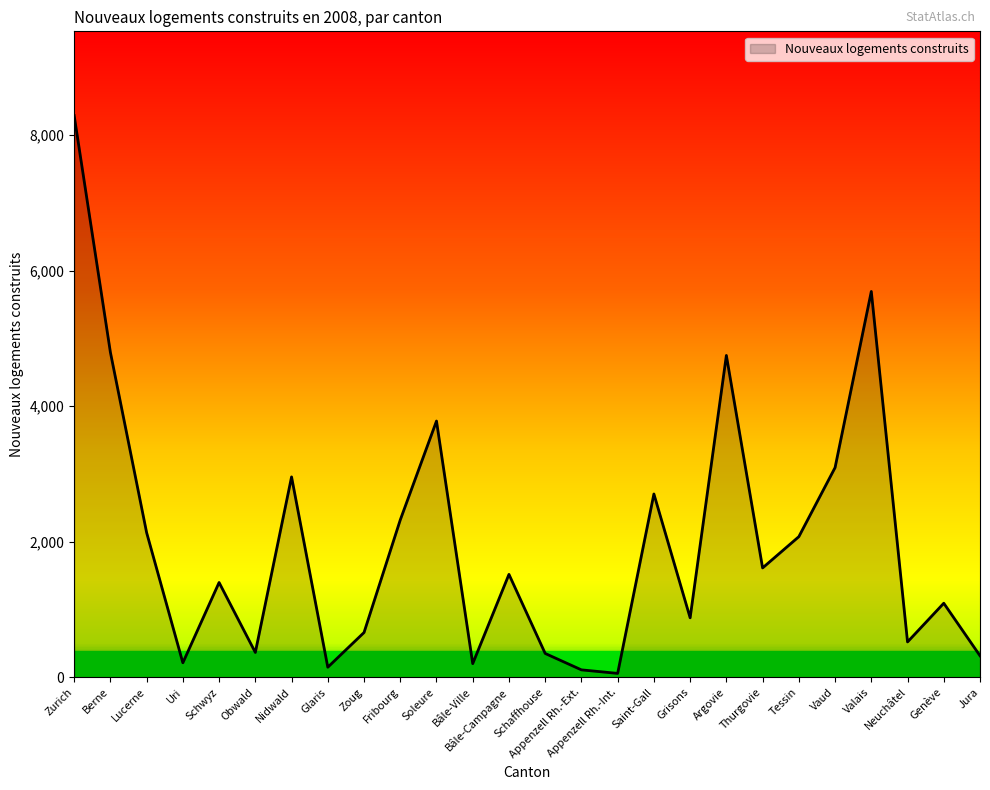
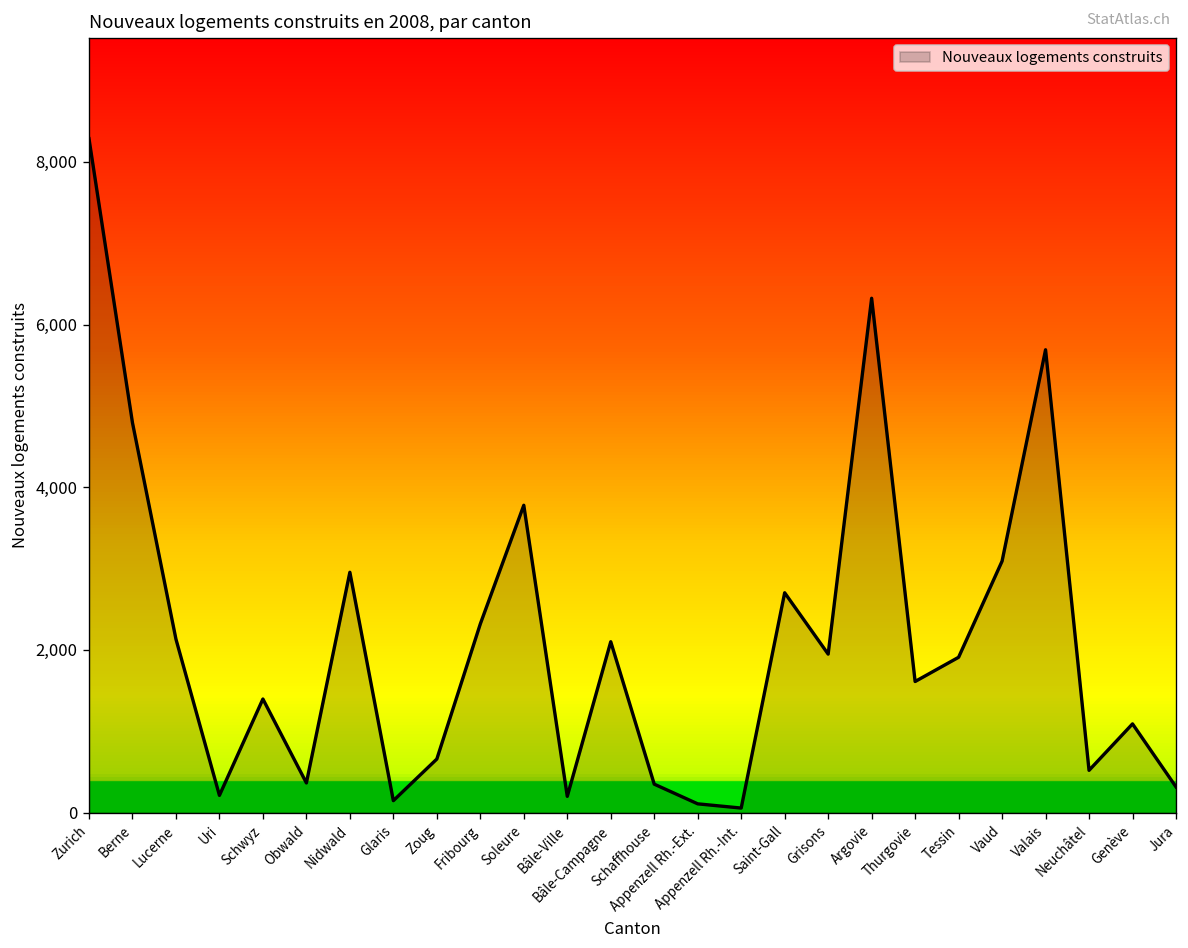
  {
    "Zurich": "8,300",
    "Berne": "4,800",
    "Lucerne": "2,100",
    "Schwyz": "1,400",
    "Nidwald": "3,000",
    "Zoug": "700",
    "Fribourg": "2,300",
    "Soleure": "3,800",
-   "Bâle-Campagne": "1,500",
+   "Bâle-Campagne": "2,100",
    "Saint-Gall": "2,700",
-   "Grisons": "900",
-   "Argovie": "4,700",
+   "Grisons": "1,900",
+   "Argovie": "6,300",
    "Thurgovie": "1,600",
-   "Tessin": "2,100",
+   "Tessin": "1,900",
    "Vaud": "3,100",
    "Valais": "5,700",
    "Neuchâtel": "500",
    "Genève": "1,100"
  }
